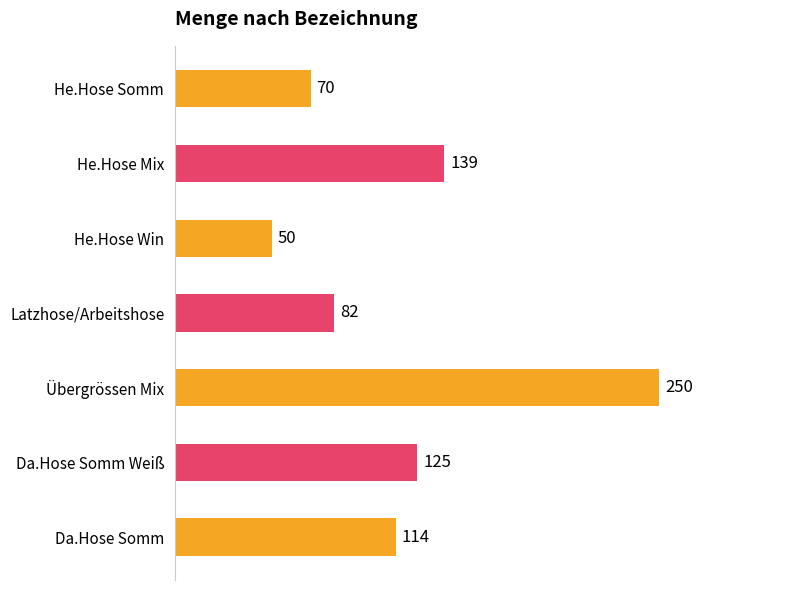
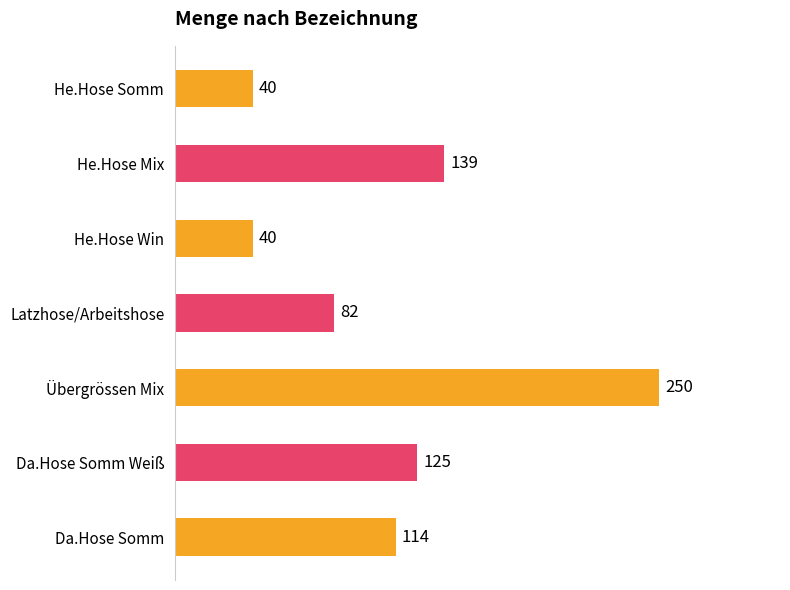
  {
-   "He.Hose Somm": 70,
+   "He.Hose Somm": 40,
    "He.Hose Mix": 139,
-   "He.Hose Win": 50,
+   "He.Hose Win": 40,
    "Latzhose/Arbeitshose": 82,
    "Übergrössen Mix": 250,
    "Da.Hose Somm Weiß": 125,
    "Da.Hose Somm": 114
  }
